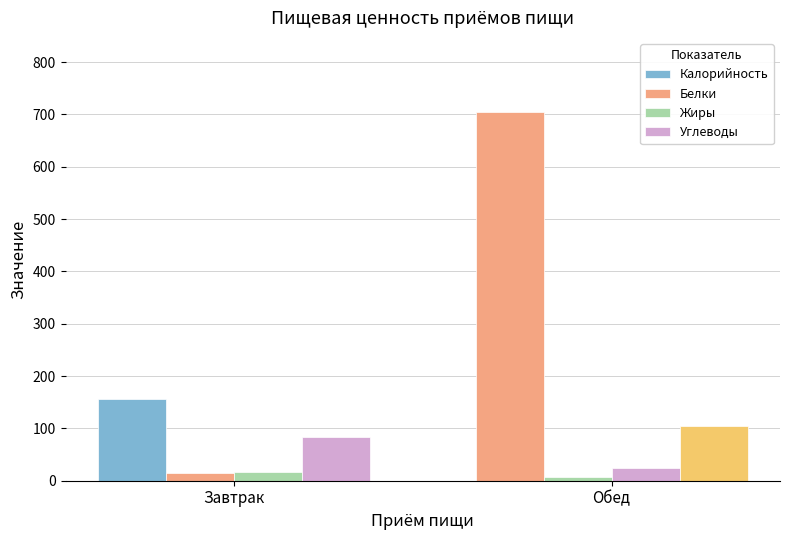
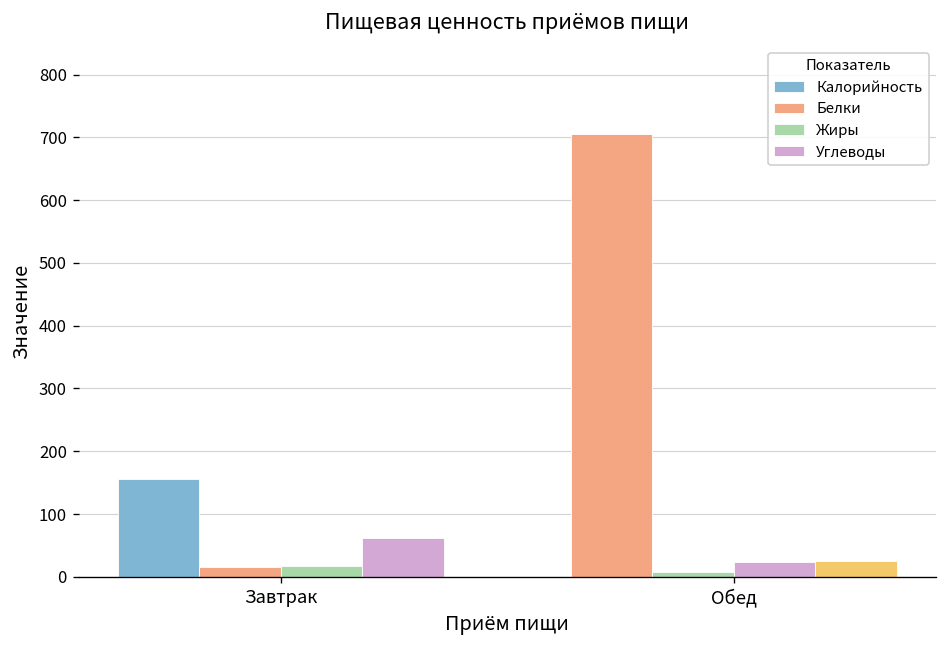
  {
    "Калорийность": {
      "Завтрак": 160,
      "Обед": 710
    },
    "Белки": {
      "Завтрак": 20,
      "Обед": 10
    },
    "Жиры": {
      "Завтрак": 20,
      "Обед": 20
    },
    "Углеводы": {
-     "Завтрак": 80,
-     "Обед": 100
+     "Завтрак": 60,
+     "Обед": 20
    }
  }
